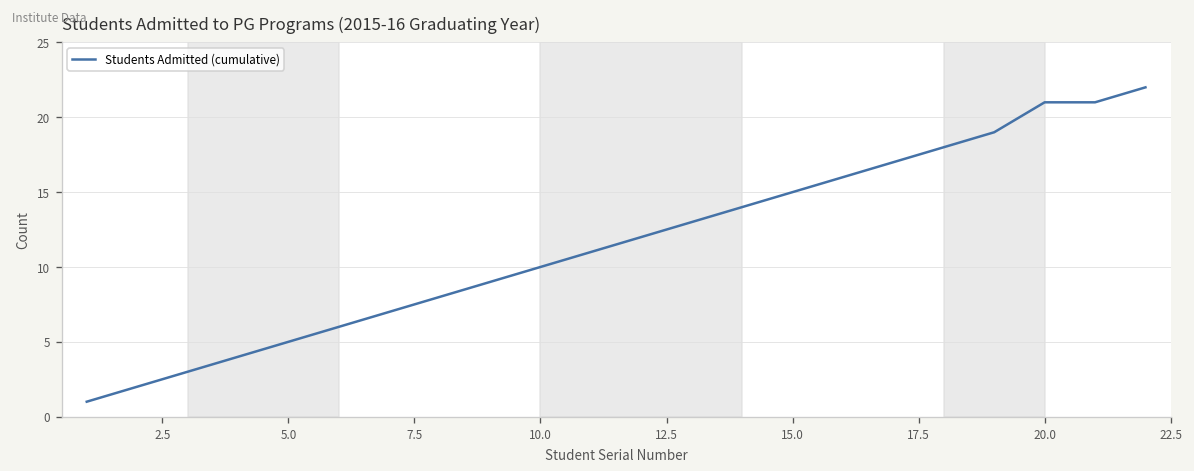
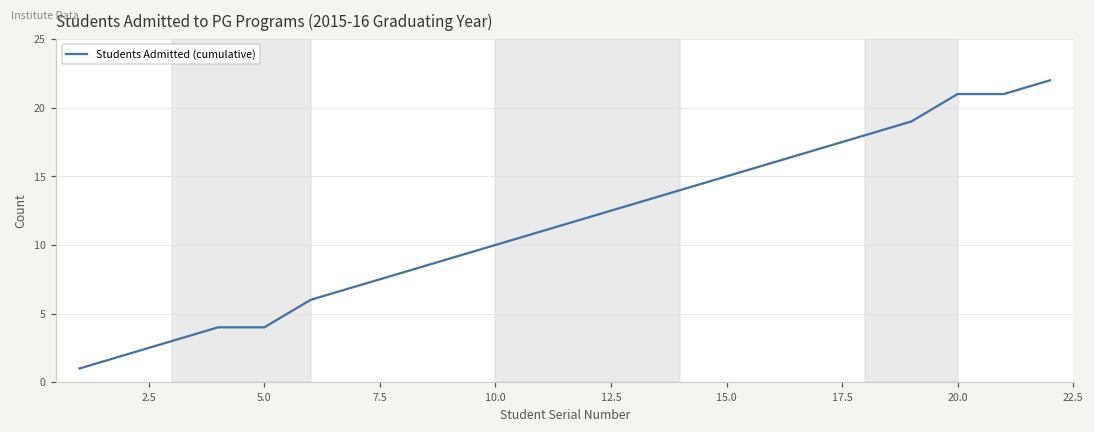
  {
-   "5.0": 5,
+   "5.0": 4,
    "10.0": 10,
    "15.0": 15,
    "20.0": 21
  }
